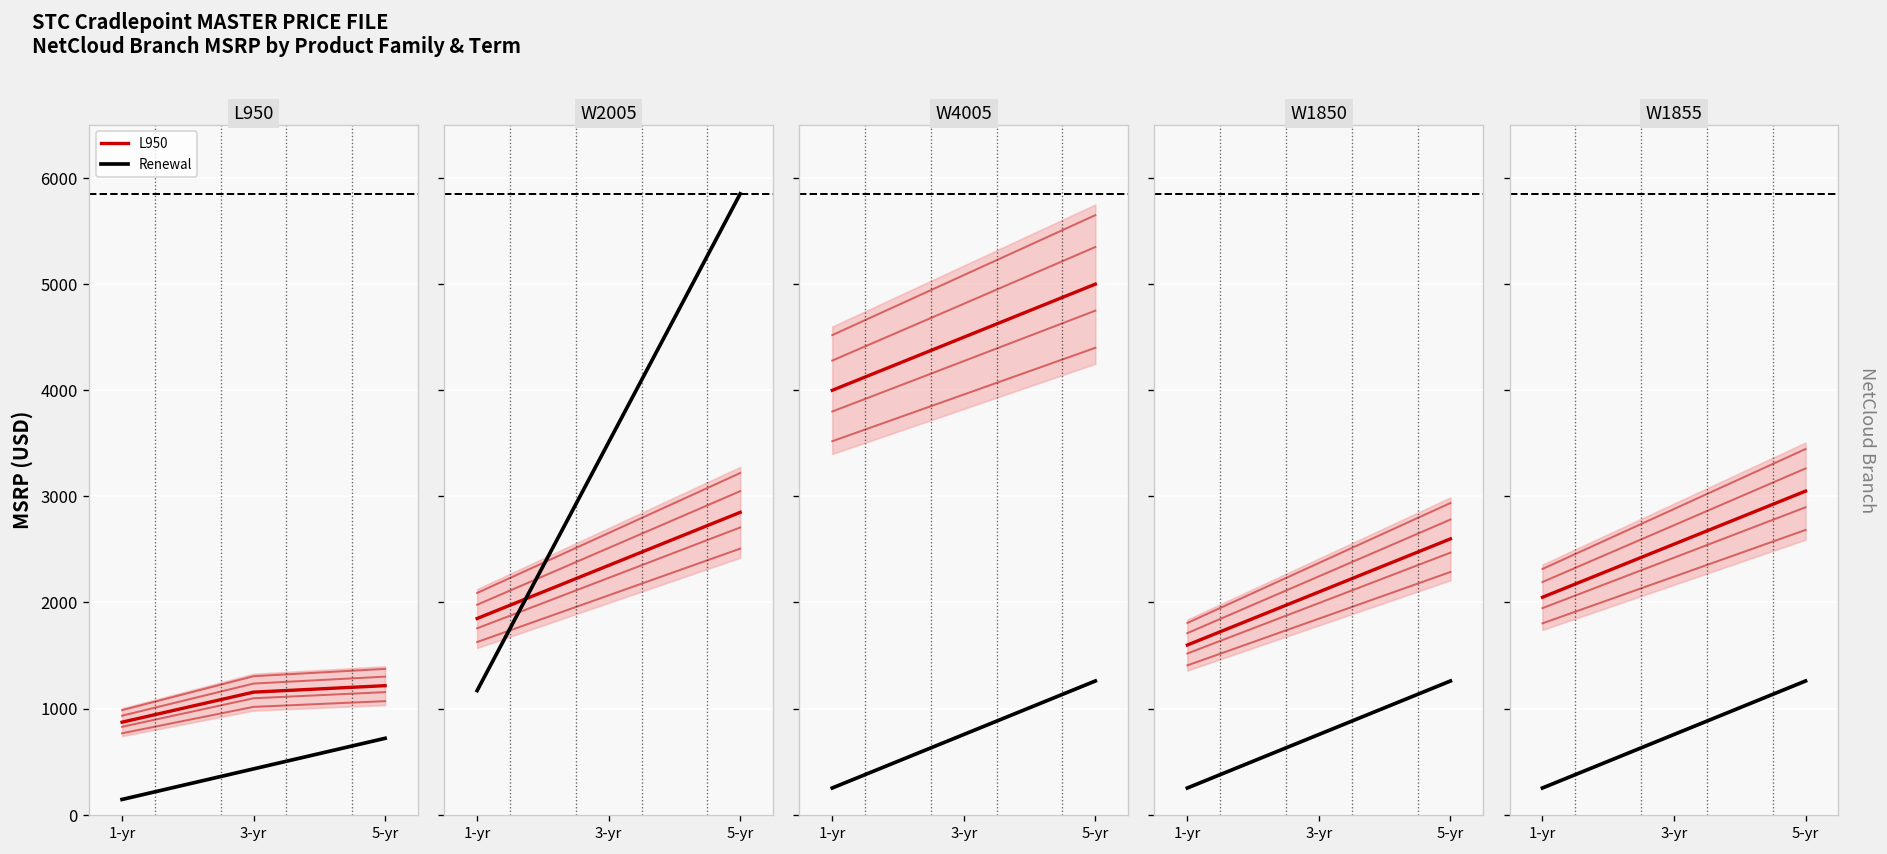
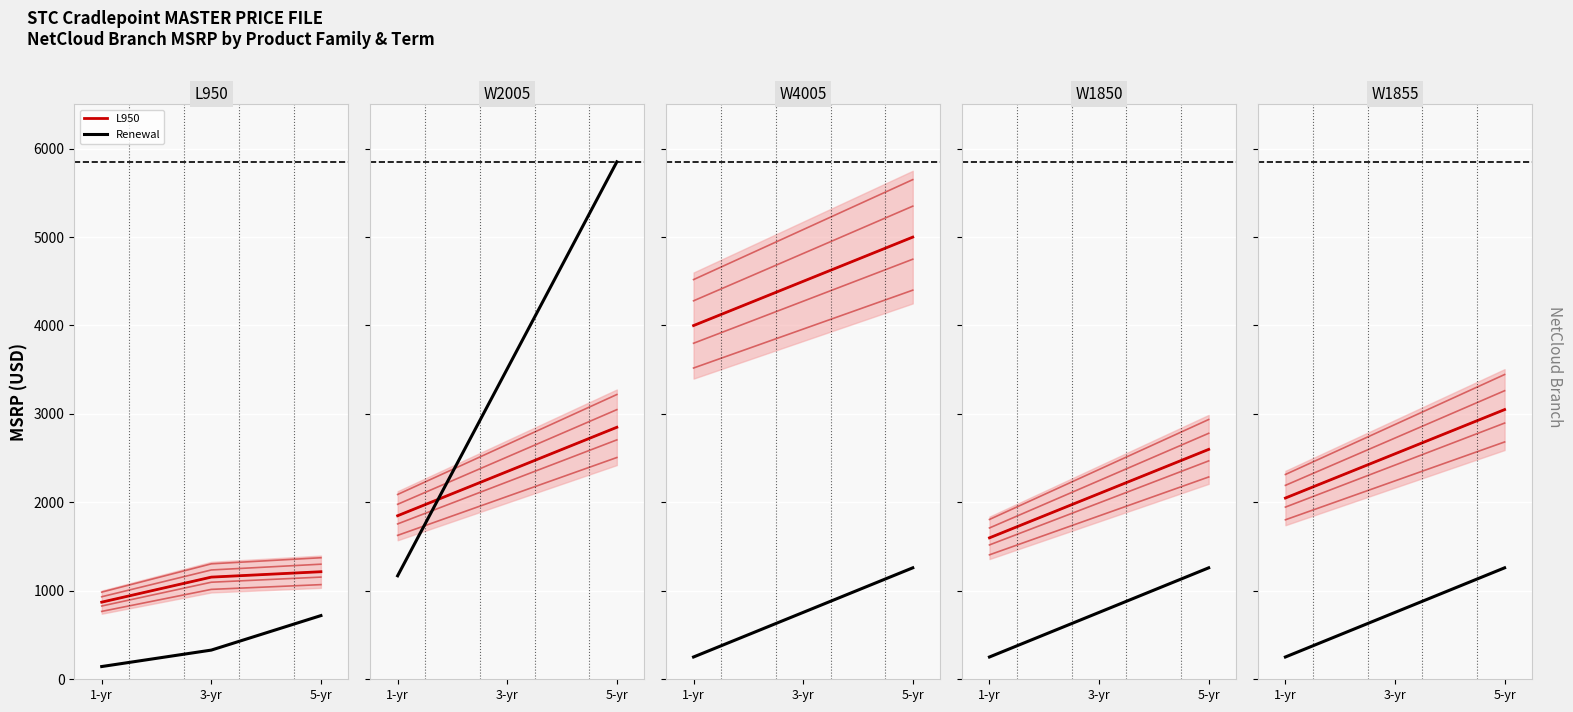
  {
    "L950": {
      "L950": {
        "1-yr": 900,
        "3-yr": 1200,
        "5-yr": 1200
      },
      "Renewal": {
        "1-yr": 100,
-       "3-yr": 400,
+       "3-yr": 300,
        "5-yr": 700
      }
    }
  }
